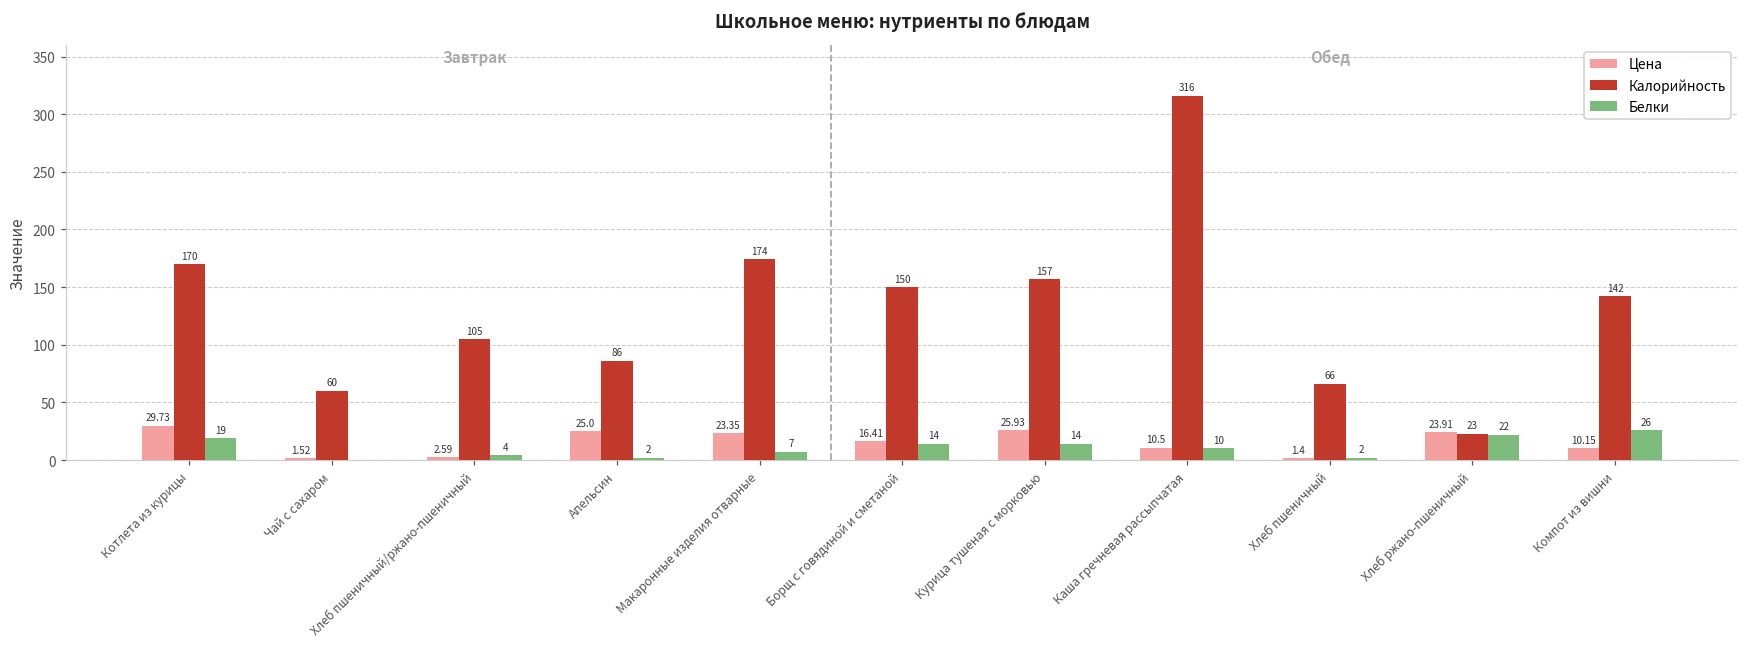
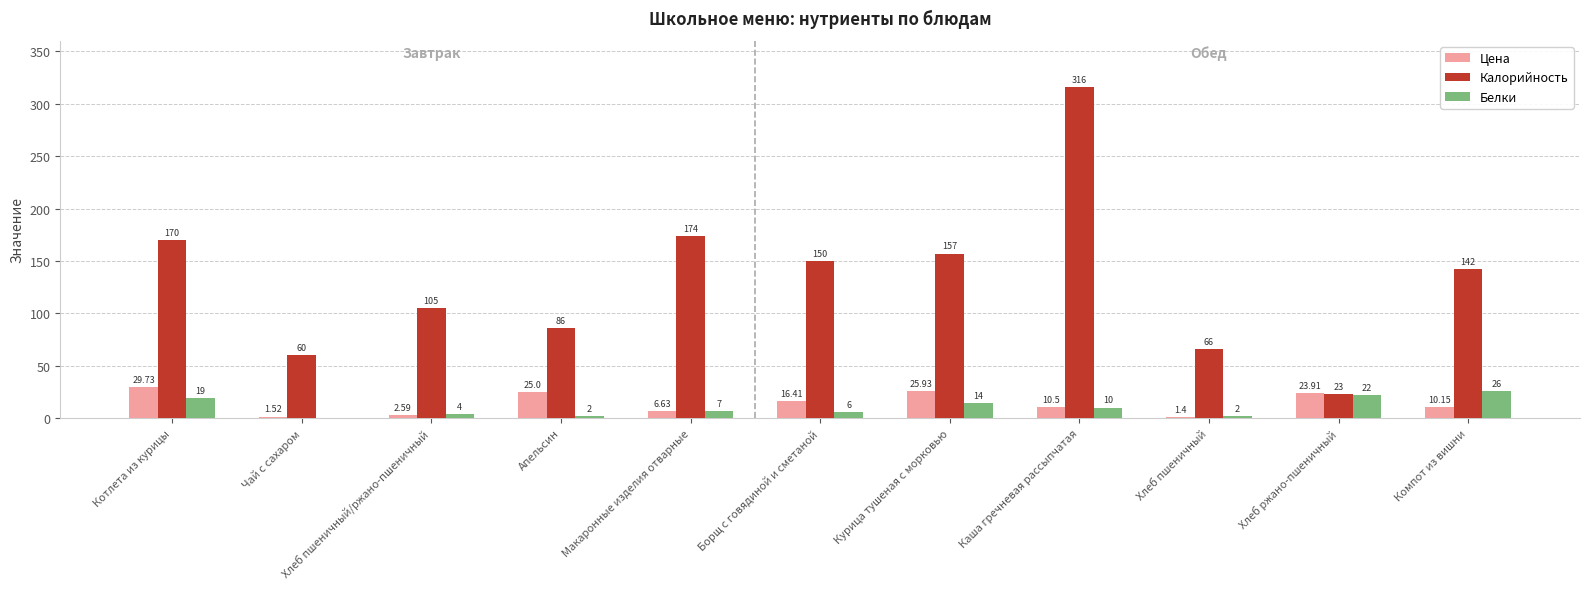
  {
    "Цена": {
      "Котлета из курицы": 29.73,
      "Чай с сахаром": 1.52,
      "Хлеб пшеничный/ржано-пшеничный": 2.59,
      "Апельсин": 25.0,
-     "Макаронные изделия отварные": 23.35,
+     "Макаронные изделия отварные": 6.63,
      "Борщ с говядиной и сметаной": 16.41,
      "Курица тушеная с морковью": 25.93,
      "Каша гречневая рассыпчатая": 10.5,
      "Хлеб пшеничный": 1.4,
      "Хлеб ржано-пшеничный": 23.91,
      "Компот из вишни": 10.15
    },
    "Калорийность": {
      "Котлета из курицы": 170,
      "Чай с сахаром": 60,
      "Хлеб пшеничный/ржано-пшеничный": 105,
      "Апельсин": 86,
      "Макаронные изделия отварные": 174,
      "Борщ с говядиной и сметаной": 150,
      "Курица тушеная с морковью": 157,
      "Каша гречневая рассыпчатая": 316,
      "Хлеб пшеничный": 66,
      "Хлеб ржано-пшеничный": 23,
      "Компот из вишни": 142
    },
    "Белки": {
      "Котлета из курицы": 19,
      "Хлеб пшеничный/ржано-пшеничный": 4,
      "Апельсин": 2,
      "Макаронные изделия отварные": 7,
-     "Борщ с говядиной и сметаной": 14,
+     "Борщ с говядиной и сметаной": 6,
      "Курица тушеная с морковью": 14,
      "Каша гречневая рассыпчатая": 10,
      "Хлеб пшеничный": 2,
      "Хлеб ржано-пшеничный": 22,
      "Компот из вишни": 26
    }
  }
